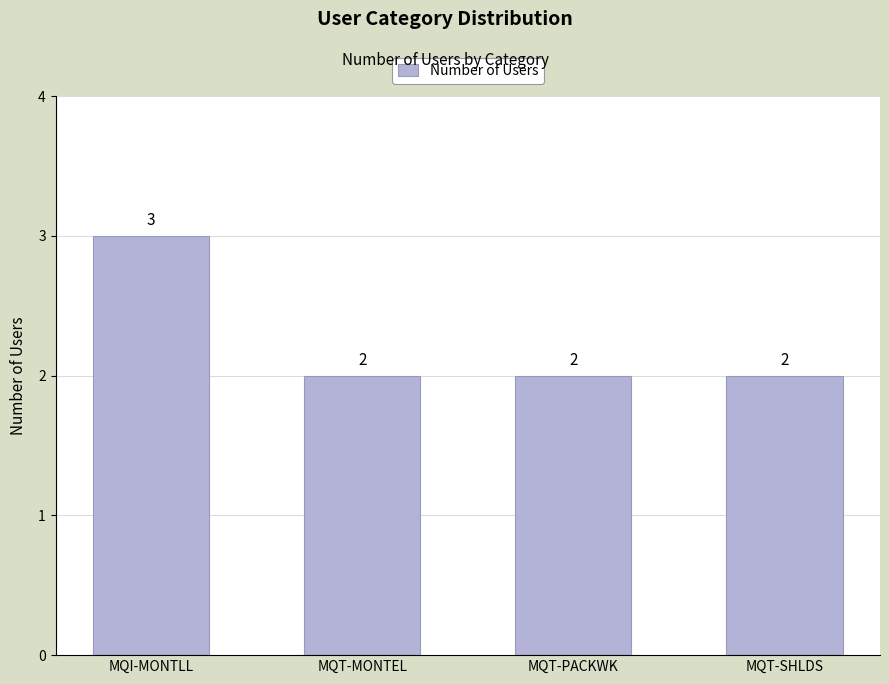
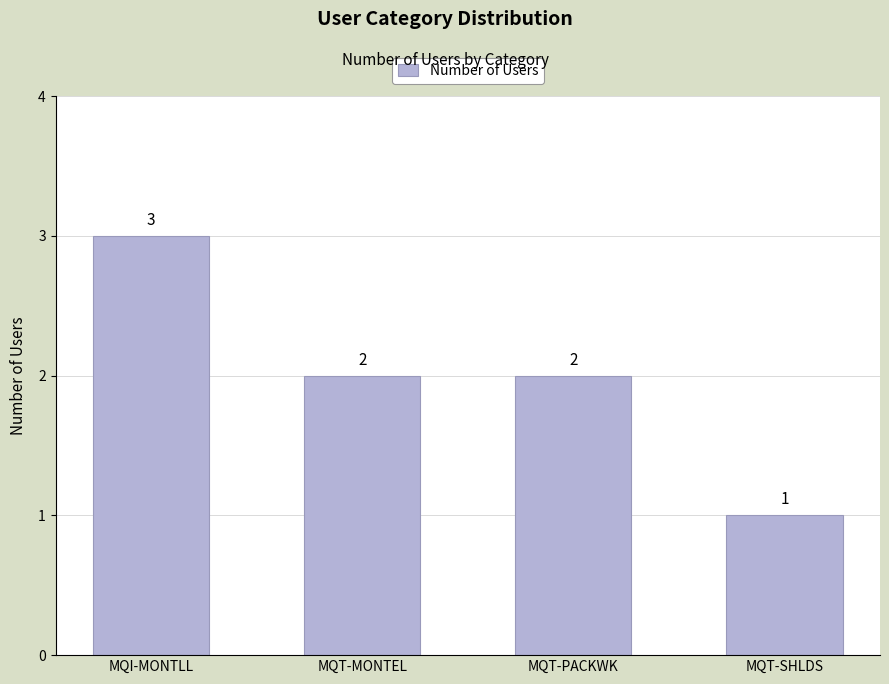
  {
    "MQI-MONTLL": 3,
    "MQT-MONTEL": 2,
    "MQT-PACKWK": 2,
-   "MQT-SHLDS": 2
+   "MQT-SHLDS": 1
  }
